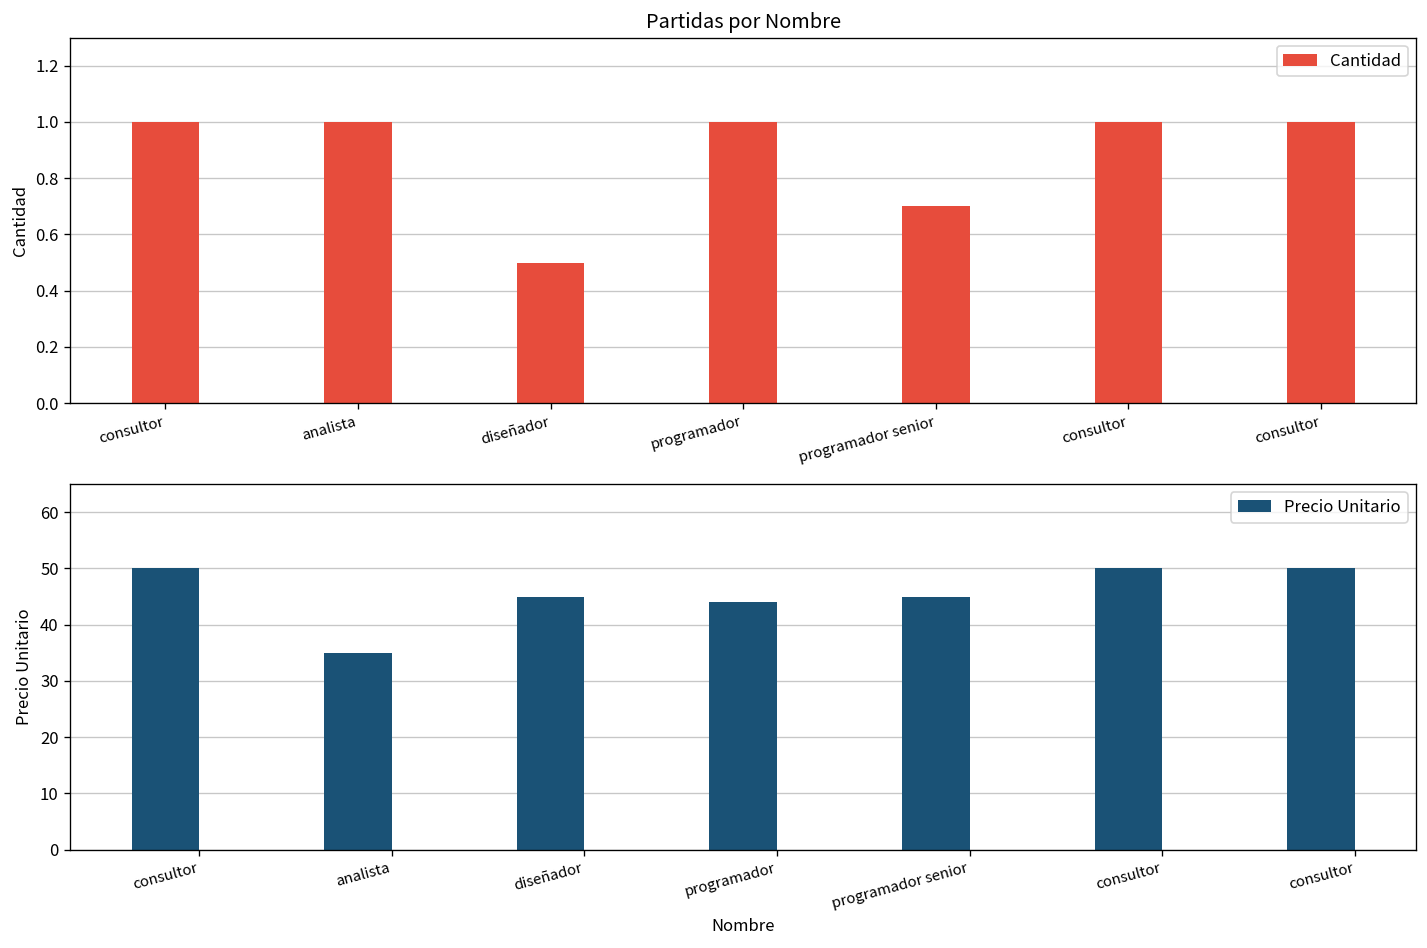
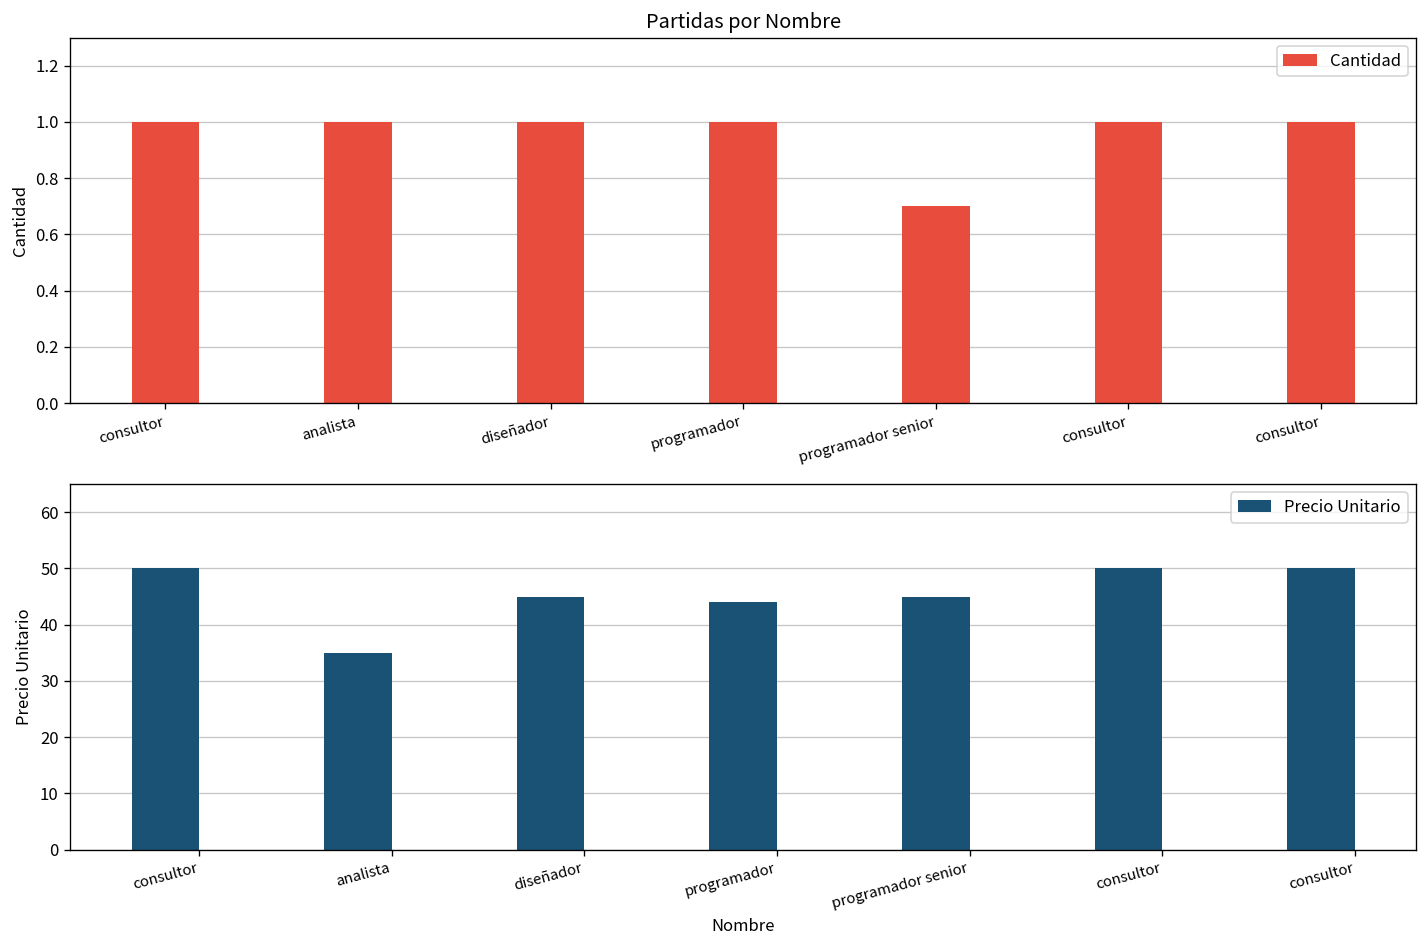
  {
    "Partidas por Nombre": {
      "analista": 1.0,
-     "diseñador": 0.5,
+     "diseñador": 1.0,
      "programador": 1.0,
      "programador senior": 0.7
    }
  }
